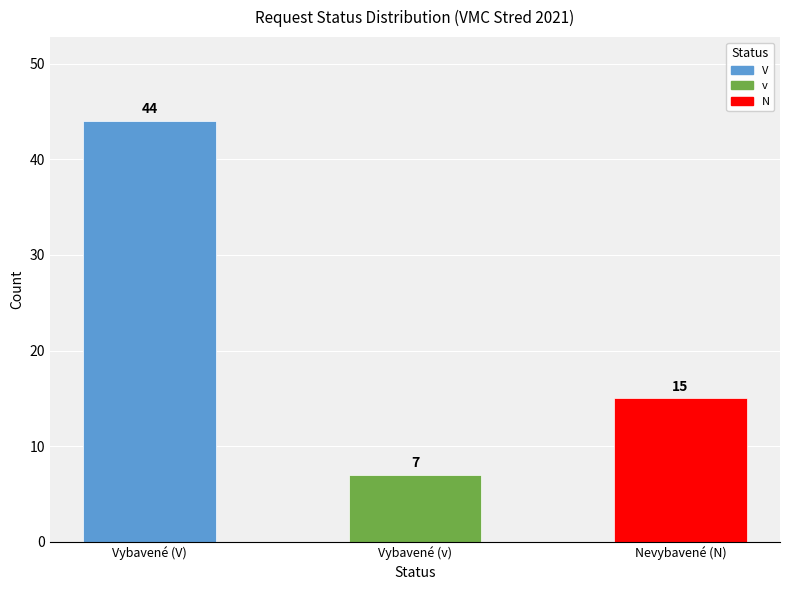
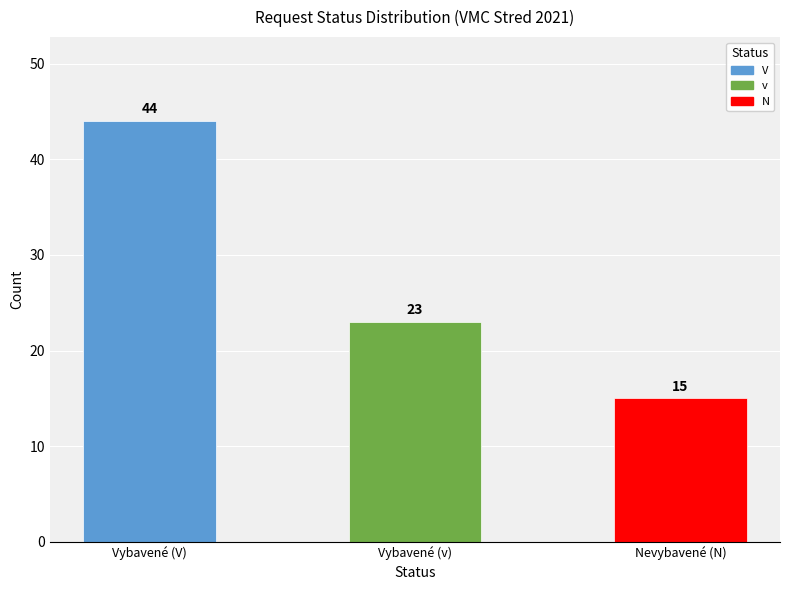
  {
    "v": {
-     "Vybavené (v)": 7
+     "Vybavené (v)": 23
    },
    "N": {
      "Nevybavené (N)": 15
    }
  }
